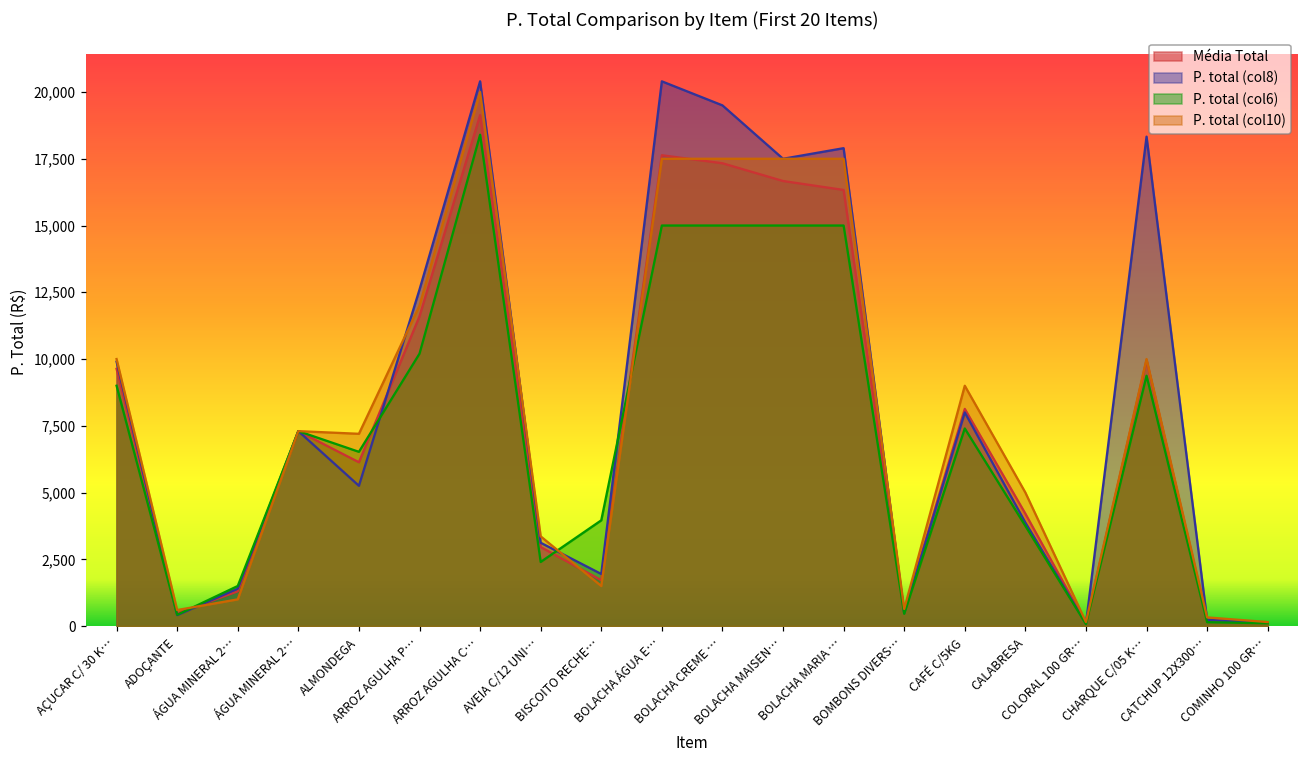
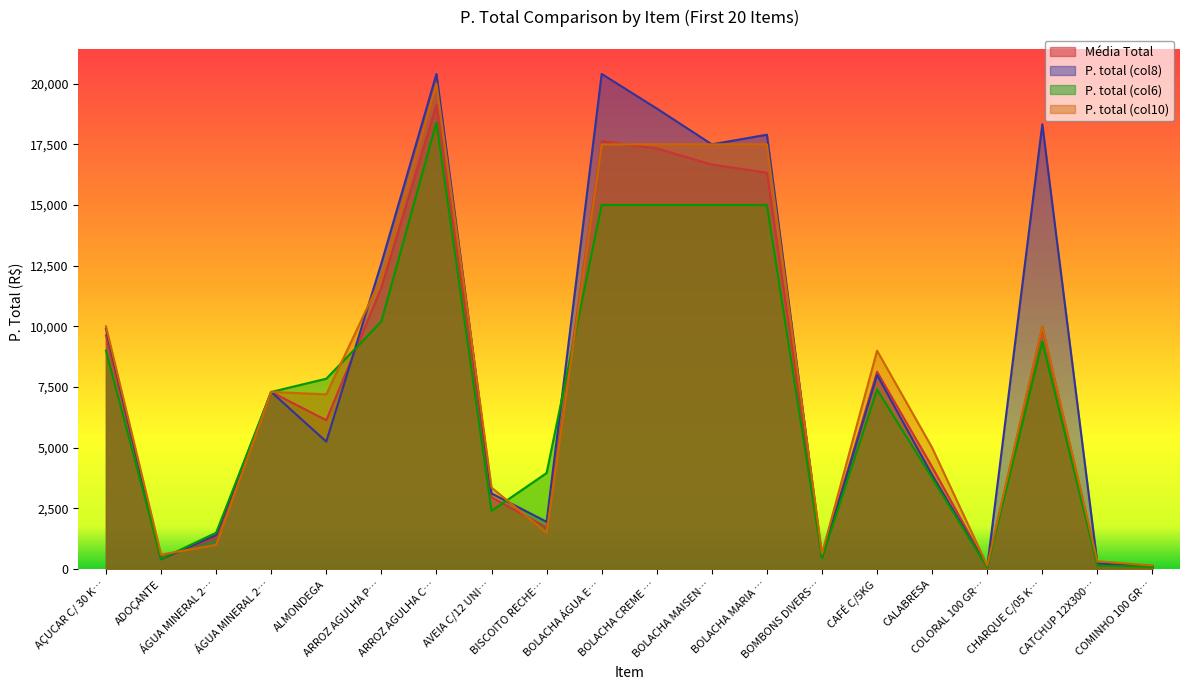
  {
    "P. total (col8)": {
      "ALMONDEGA": "5,300",
      "ARROZ AGULHA P…": "12,600",
      "ARROZ AGULHA C…": "20,400",
      "AVEIA C/12 UNI…": "3,100",
      "BISCOITO RECHE…": "2,000",
      "BOLACHA ÁGUA E…": "20,400",
-     "BOLACHA CREME …": "19,500",
+     "BOLACHA CREME …": "19,000",
      "BOLACHA MARIA …": "17,900",
      "CAFÉ C/5KG": "8,000",
      "CALABRESA": "3,900",
      "CHARQUE C/05 K…": "18,300"
    },
    "P. total (col6)": {
      "AÇUCAR C/ 30 K…": "9,000",
-     "ALMONDEGA": "6,500",
+     "ALMONDEGA": "7,800",
      "ARROZ AGULHA P…": "10,200",
      "ARROZ AGULHA C…": "18,400",
      "AVEIA C/12 UNI…": "2,400",
      "BISCOITO RECHE…": "4,000",
      "BOLACHA ÁGUA E…": "15,000",
      "BOLACHA CREME …": "15,000",
      "BOLACHA MAISEN…": "15,000",
      "BOLACHA MARIA …": "15,000",
      "CAFÉ C/5KG": "7,400",
      "CALABRESA": "3,800",
      "CHARQUE C/05 K…": "9,400"
    }
  }
